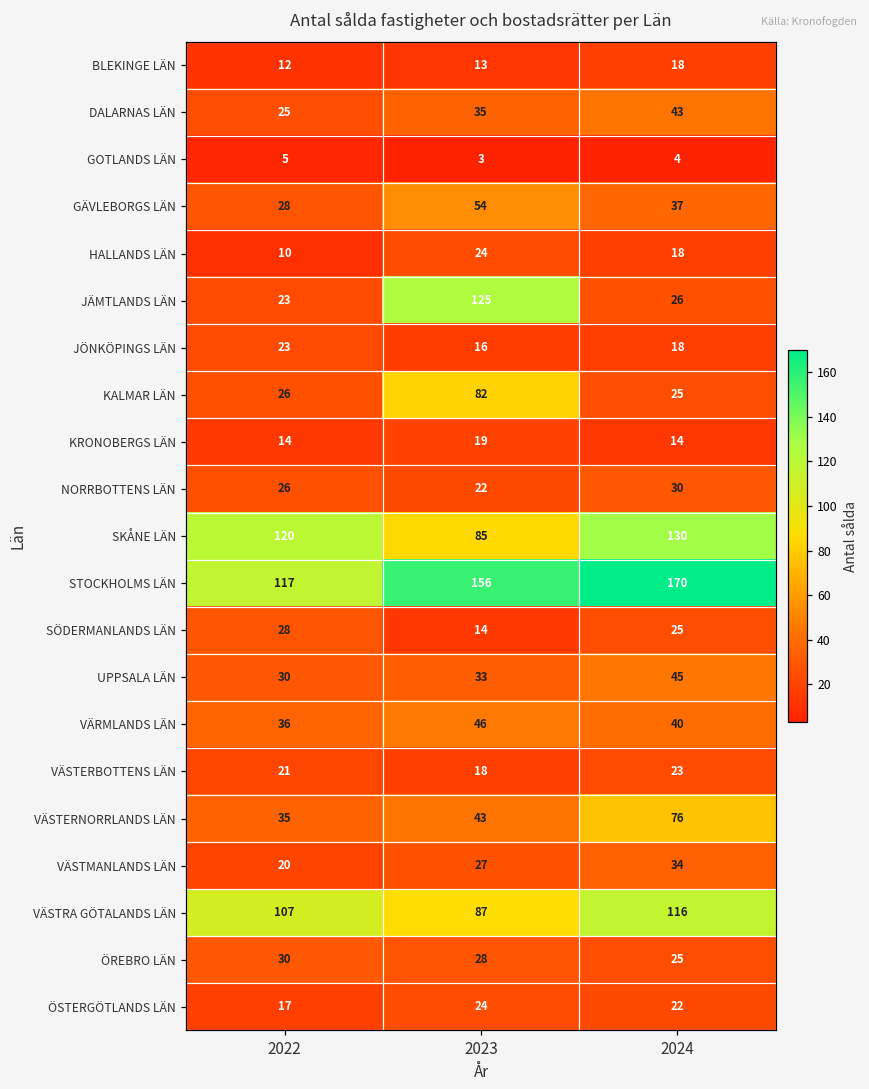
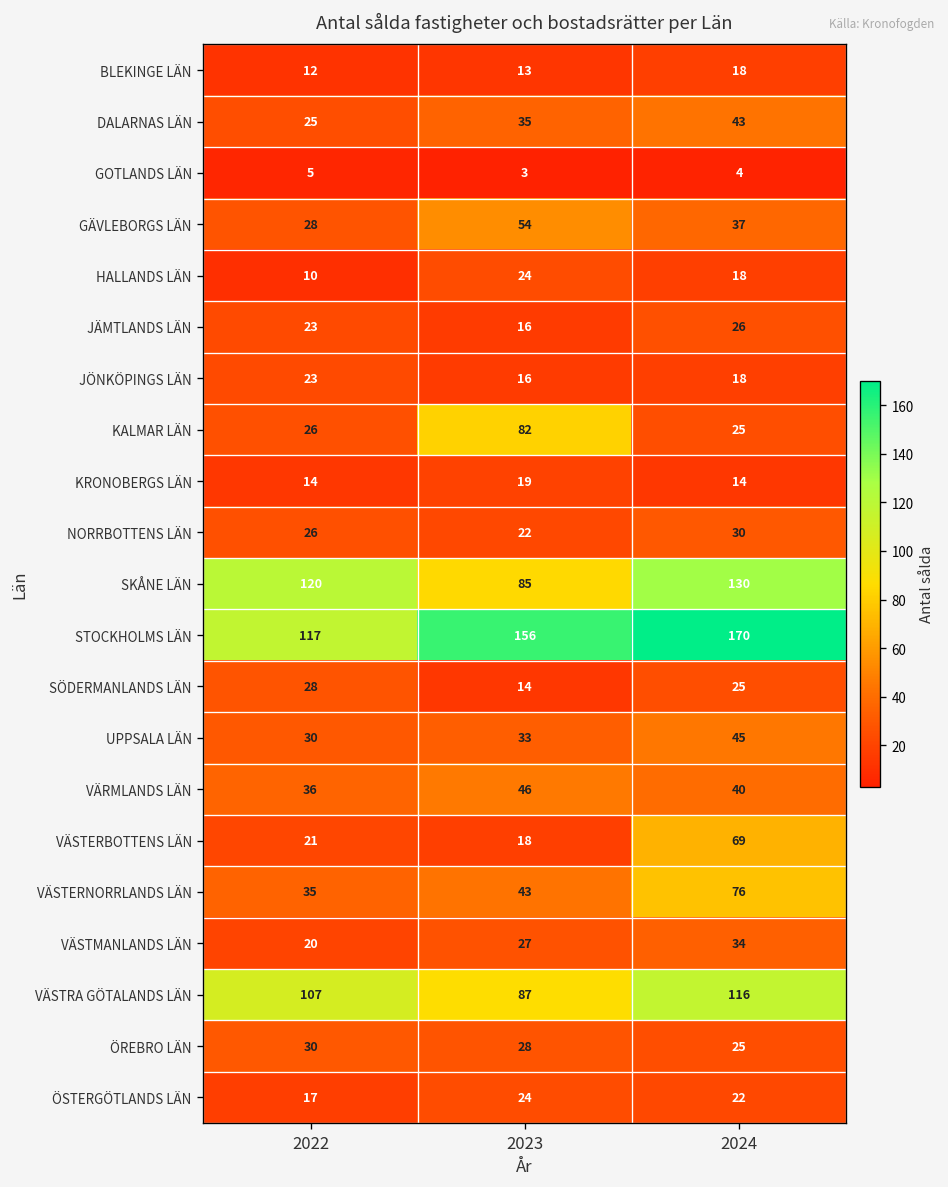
  {
    "BLEKINGE LÄN": {
      "2022": 12,
      "2023": 13,
      "2024": 18
    },
    "DALARNAS LÄN": {
      "2022": 25,
      "2023": 35,
      "2024": 43
    },
    "GOTLANDS LÄN": {
      "2022": 5,
      "2023": 3,
      "2024": 4
    },
    "GÄVLEBORGS LÄN": {
      "2022": 28,
      "2023": 54,
      "2024": 37
    },
    "HALLANDS LÄN": {
      "2022": 10,
      "2023": 24,
      "2024": 18
    },
    "JÄMTLANDS LÄN": {
      "2022": 23,
-     "2023": 125,
+     "2023": 16,
      "2024": 26
    },
    "JÖNKÖPINGS LÄN": {
      "2022": 23,
      "2023": 16,
      "2024": 18
    },
    "KALMAR LÄN": {
      "2022": 26,
      "2023": 82,
      "2024": 25
    },
    "KRONOBERGS LÄN": {
      "2022": 14,
      "2023": 19,
      "2024": 14
    },
    "NORRBOTTENS LÄN": {
      "2022": 26,
      "2023": 22,
      "2024": 30
    },
    "SKÅNE LÄN": {
      "2022": 120,
      "2023": 85,
      "2024": 130
    },
    "STOCKHOLMS LÄN": {
      "2022": 117,
      "2023": 156,
      "2024": 170
    },
    "SÖDERMANLANDS LÄN": {
      "2022": 28,
      "2023": 14,
      "2024": 25
    },
    "UPPSALA LÄN": {
      "2022": 30,
      "2023": 33,
      "2024": 45
    },
    "VÄRMLANDS LÄN": {
      "2022": 36,
      "2023": 46,
      "2024": 40
    },
    "VÄSTERBOTTENS LÄN": {
      "2022": 21,
      "2023": 18,
-     "2024": 23
+     "2024": 69
    },
    "VÄSTERNORRLANDS LÄN": {
      "2022": 35,
      "2023": 43,
      "2024": 76
    },
    "VÄSTMANLANDS LÄN": {
      "2022": 20,
      "2023": 27,
      "2024": 34
    },
    "VÄSTRA GÖTALANDS LÄN": {
      "2022": 107,
      "2023": 87,
      "2024": 116
    },
    "ÖREBRO LÄN": {
      "2022": 30,
      "2023": 28,
      "2024": 25
    },
    "ÖSTERGÖTLANDS LÄN": {
      "2022": 17,
      "2023": 24,
      "2024": 22
    }
  }
